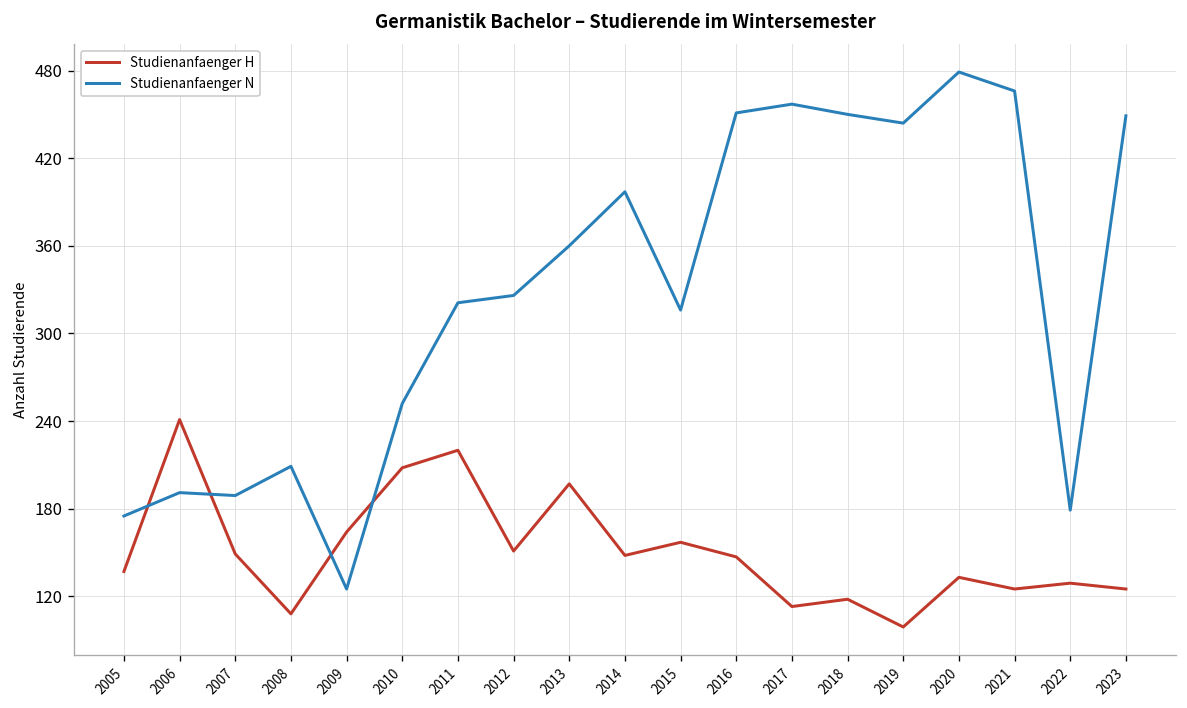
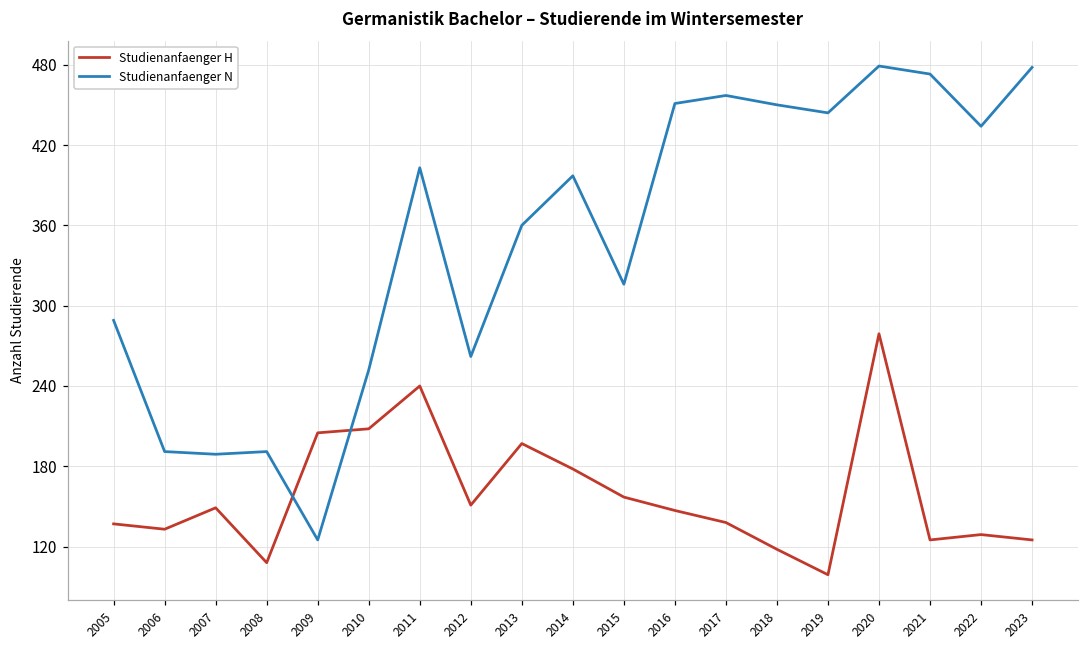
  {
    "Studienanfaenger H": {
      "2005": 137,
-     "2006": 241,
+     "2006": 133,
      "2007": 149,
      "2008": 108,
-     "2009": 164,
+     "2009": 205,
      "2010": 208,
-     "2011": 220,
+     "2011": 240,
      "2012": 151,
      "2013": 197,
-     "2014": 148,
+     "2014": 178,
      "2015": 157,
      "2016": 147,
-     "2017": 113,
+     "2017": 138,
      "2018": 118,
      "2019": 99,
-     "2020": 133,
+     "2020": 279,
      "2021": 125,
      "2022": 129,
      "2023": 125
    },
    "Studienanfaenger N": {
-     "2005": 175,
+     "2005": 289,
      "2006": 191,
      "2007": 189,
-     "2008": 209,
+     "2008": 191,
      "2009": 125,
      "2010": 252,
-     "2011": 321,
-     "2012": 326,
+     "2011": 403,
+     "2012": 262,
      "2013": 360,
      "2014": 397,
      "2015": 316,
      "2016": 451,
      "2017": 457,
      "2018": 450,
      "2019": 444,
      "2020": 479,
-     "2021": 466,
-     "2022": 179,
-     "2023": 449
+     "2021": 473,
+     "2022": 434,
+     "2023": 478
    }
  }
